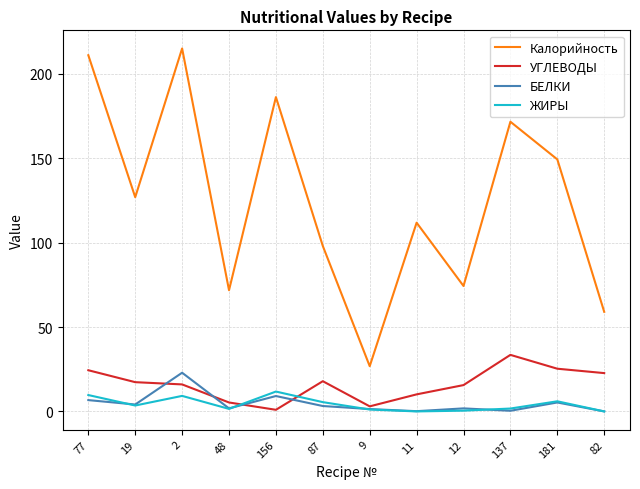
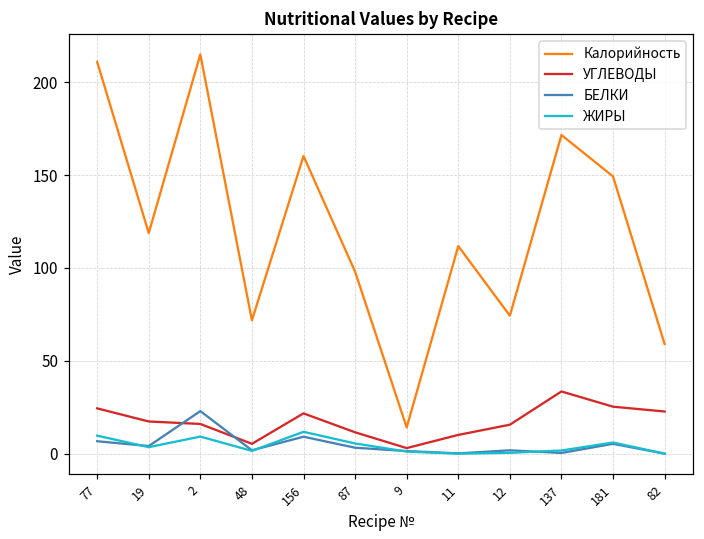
  {
    "Калорийность": {
      "77": 211,
-     "19": 127,
+     "19": 119,
      "2": 215,
      "48": 72,
-     "156": 186,
+     "156": 160,
      "87": 98,
-     "9": 27,
+     "9": 14,
      "11": 112,
      "12": 74,
      "137": 172,
      "181": 149,
      "82": 59
    },
    "УГЛЕВОДЫ": {
      "77": 24,
      "19": 17,
      "2": 16,
      "48": 5,
-     "156": 1,
-     "87": 18,
+     "156": 22,
+     "87": 12,
      "9": 3,
      "11": 10,
      "12": 16,
      "137": 34,
      "181": 25,
      "82": 23
    },
    "БЕЛКИ": {
      "77": 7,
      "2": 23,
      "156": 9,
      "87": 3
    },
    "ЖИРЫ": {
      "77": 10,
      "2": 9,
      "156": 12,
      "87": 6
    }
  }
